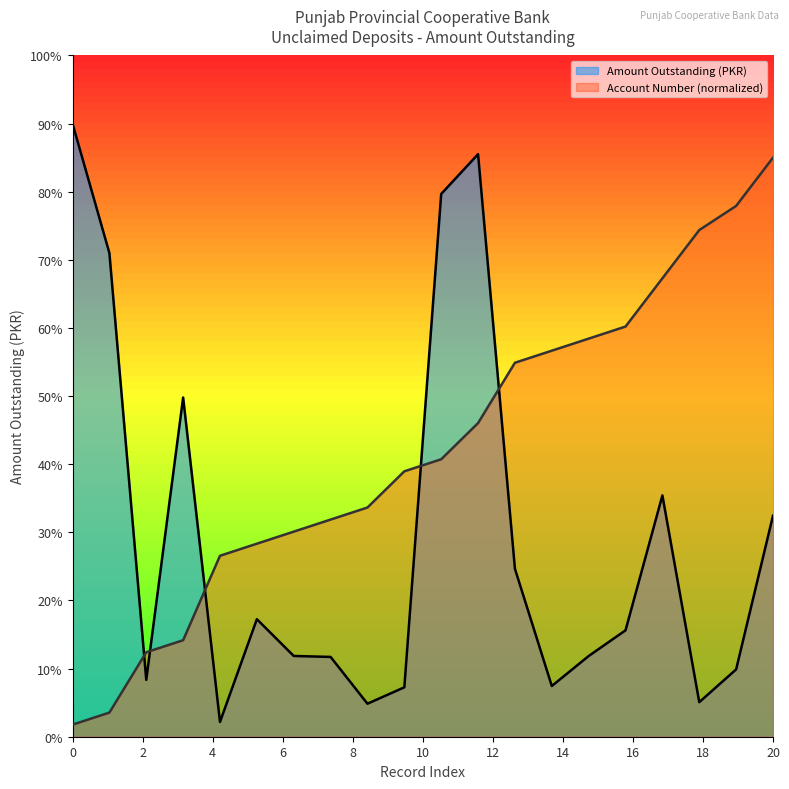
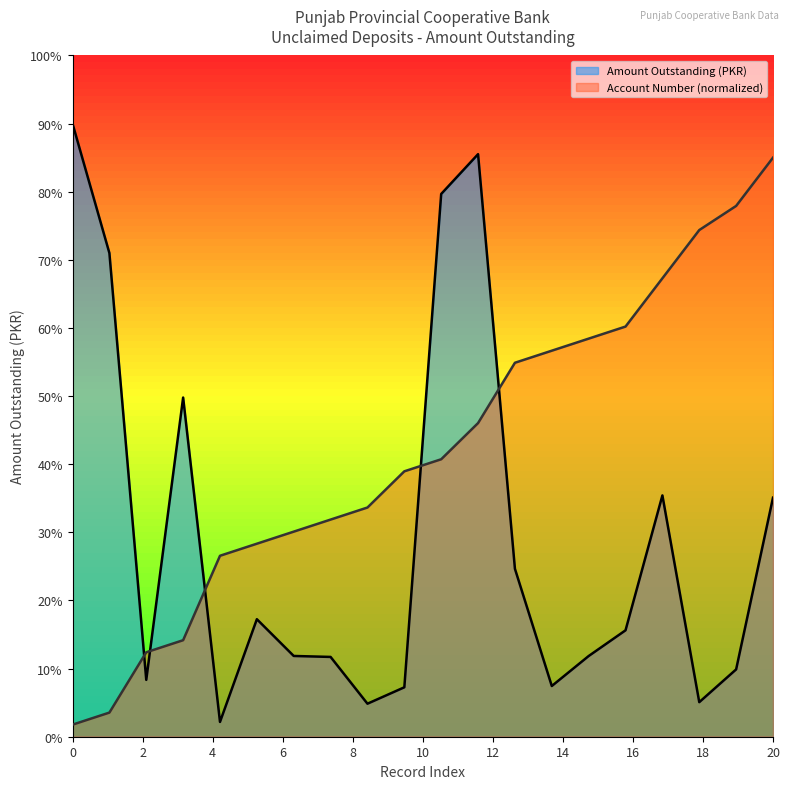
  {
    "Amount Outstanding (PKR)": {
      "0": "90%",
-     "20": "32%"
+     "20": "35%"
    },
    "Account Number (normalized)": {
      "0": "2%",
      "20": "85%"
    }
  }
